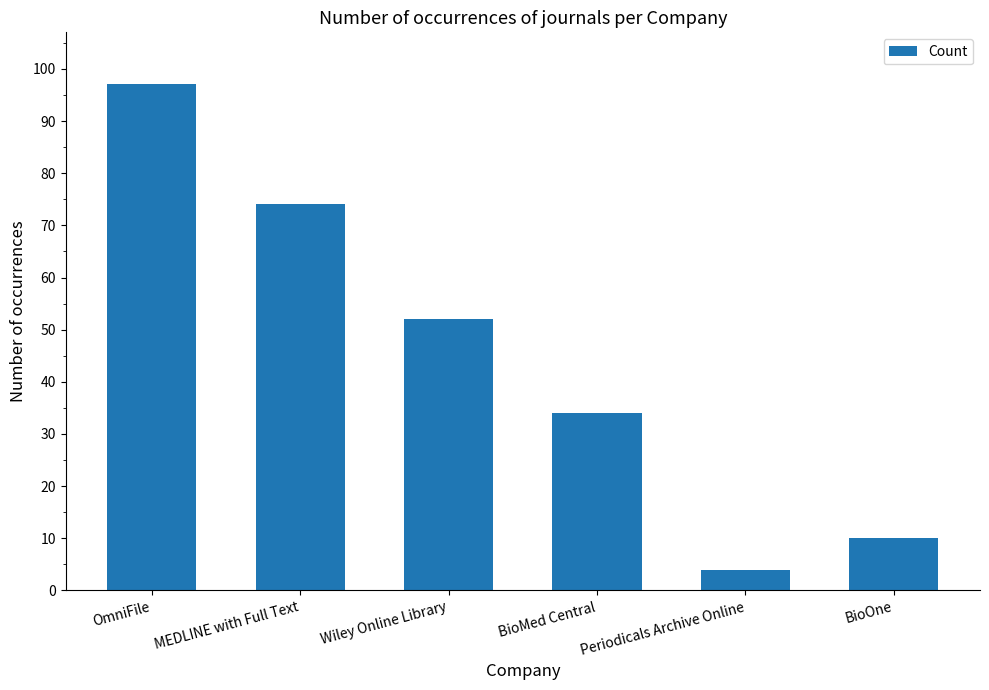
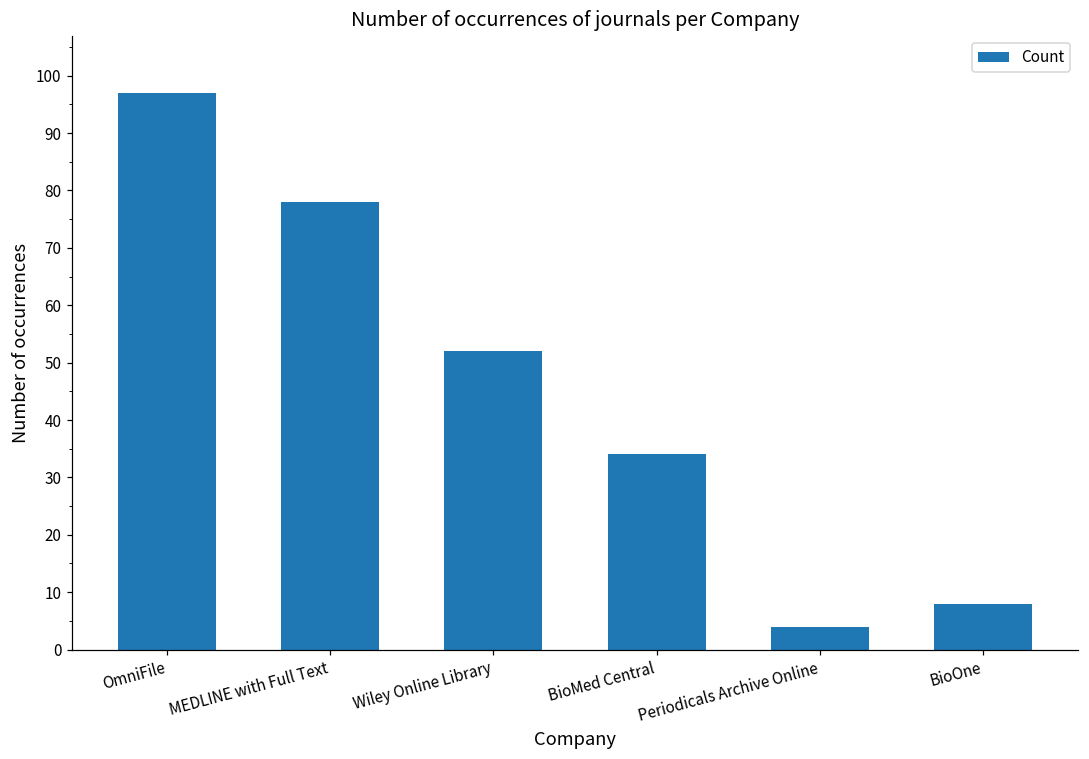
  {
    "OmniFile": 97,
-   "MEDLINE with Full Text": 74,
+   "MEDLINE with Full Text": 78,
    "Wiley Online Library": 52,
    "BioMed Central": 34,
    "Periodicals Archive Online": 4,
-   "BioOne": 10
+   "BioOne": 8
  }
